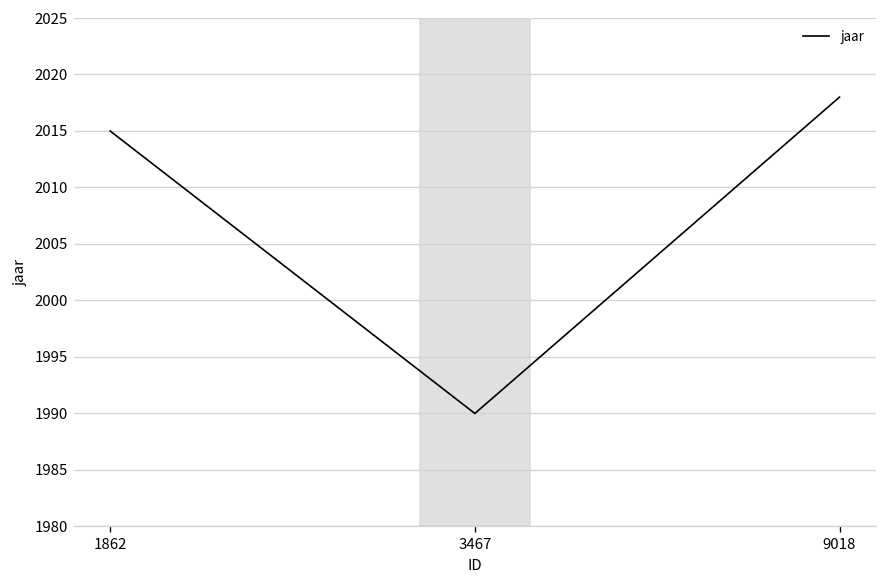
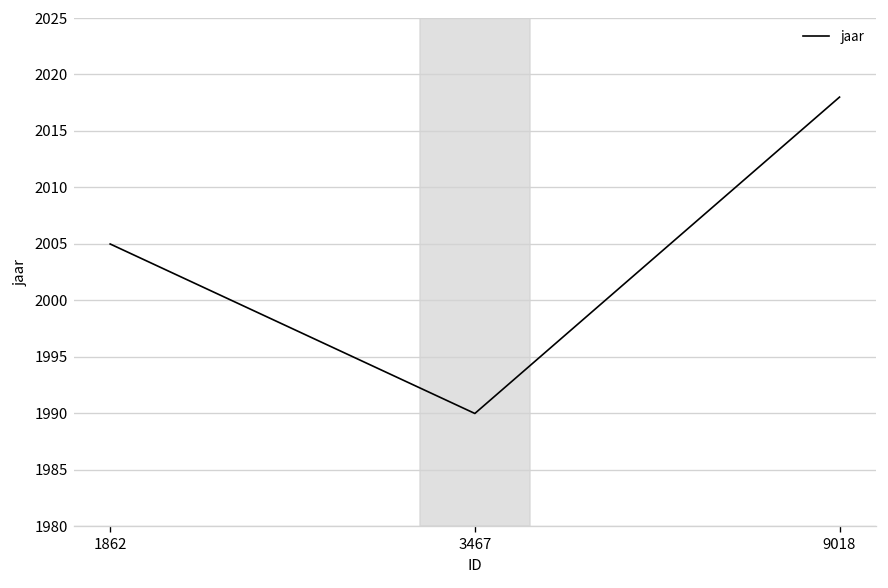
  {
-   "1862": 2015,
+   "1862": 2005,
    "3467": 1990,
    "9018": 2018
  }
